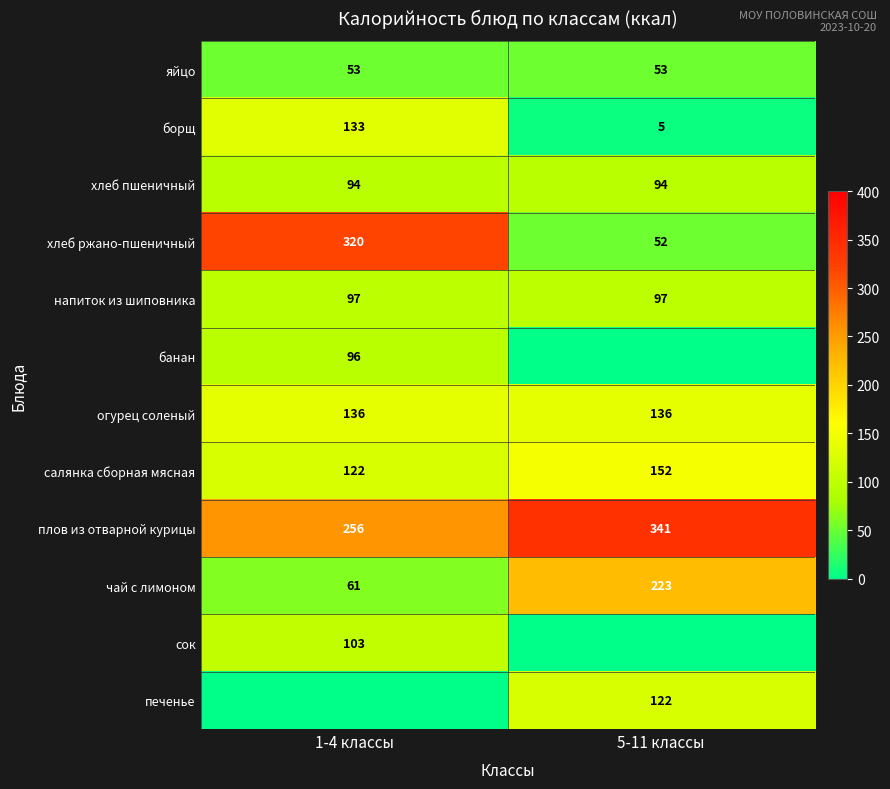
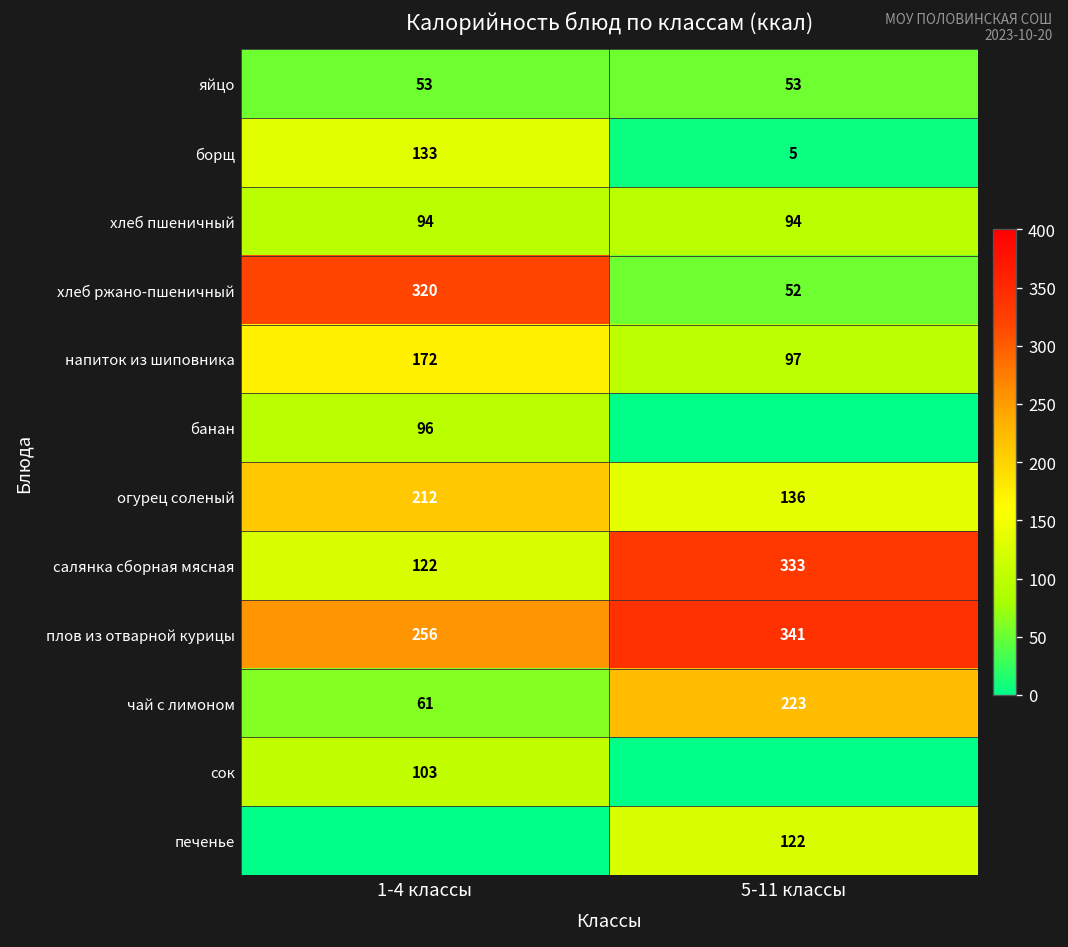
  {
    "яйцо": {
      "1-4 классы": 53,
      "5-11 классы": 53
    },
    "борщ": {
      "1-4 классы": 133,
      "5-11 классы": 5
    },
    "хлеб пшеничный": {
      "1-4 классы": 94,
      "5-11 классы": 94
    },
    "хлеб ржано-пшеничный": {
      "1-4 классы": 320,
      "5-11 классы": 52
    },
    "напиток из шиповника": {
-     "1-4 классы": 97,
+     "1-4 классы": 172,
      "5-11 классы": 97
    },
    "банан": {
      "1-4 классы": 96
    },
    "огурец соленый": {
-     "1-4 классы": 136,
+     "1-4 классы": 212,
      "5-11 классы": 136
    },
    "салянка сборная мясная": {
      "1-4 классы": 122,
-     "5-11 классы": 152
+     "5-11 классы": 333
    },
    "плов из отварной курицы": {
      "1-4 классы": 256,
      "5-11 классы": 341
    },
    "чай с лимоном": {
      "1-4 классы": 61,
      "5-11 классы": 223
    },
    "сок": {
      "1-4 классы": 103
    },
    "печенье": {
      "5-11 классы": 122
    }
  }
